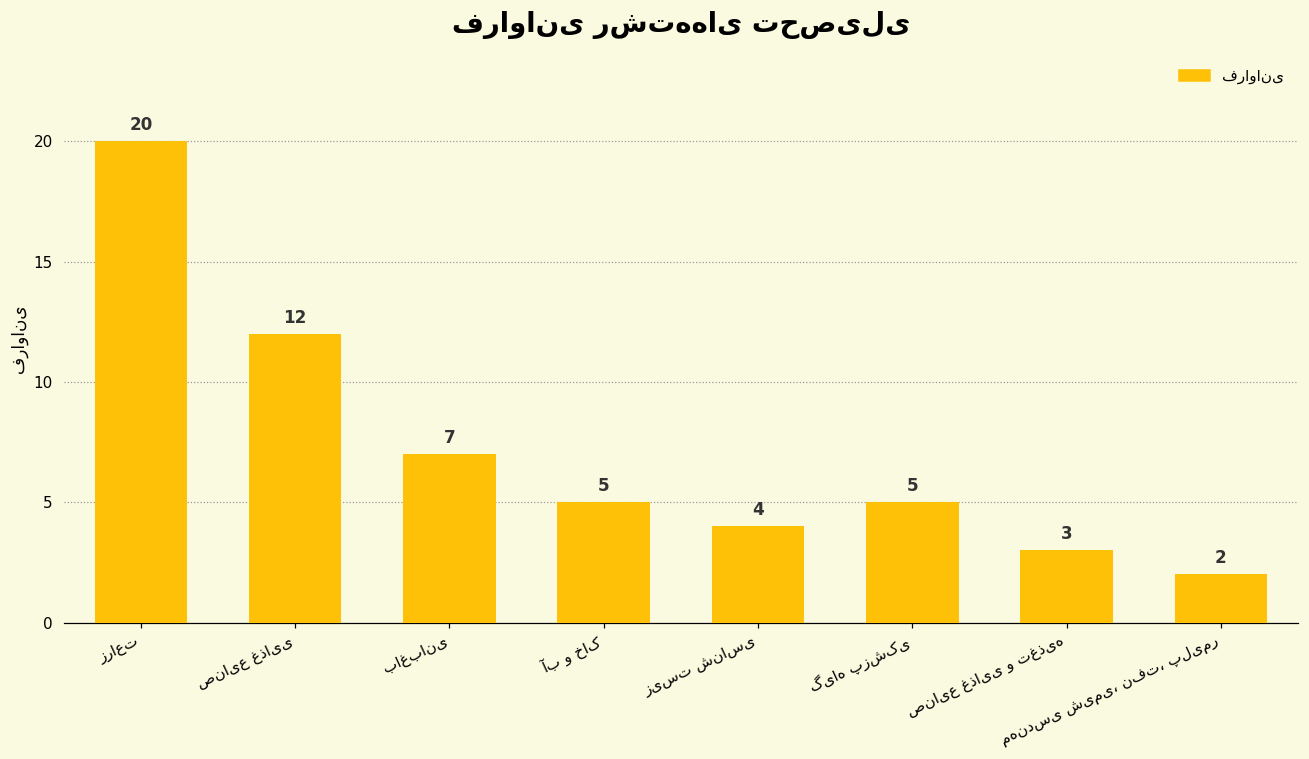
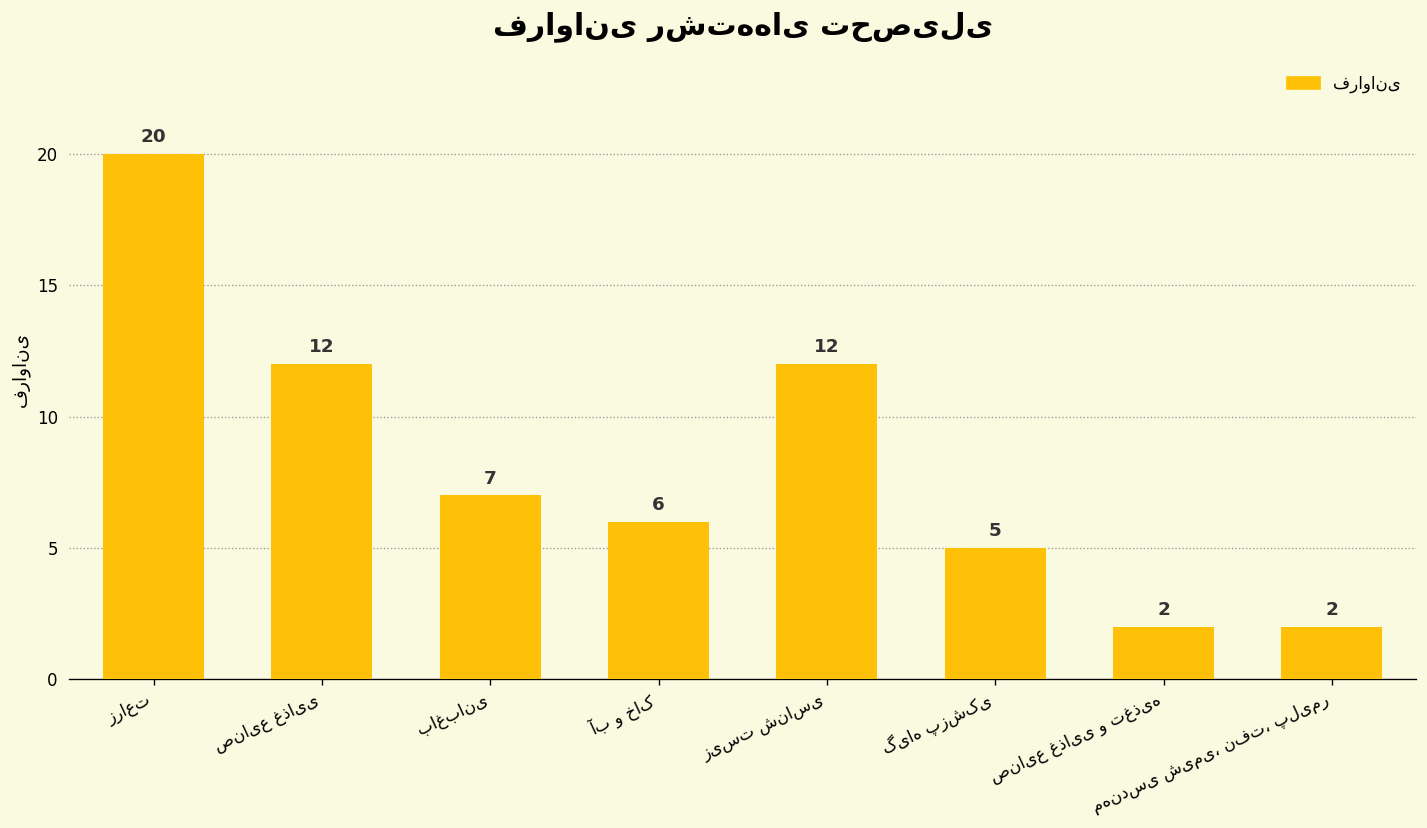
  {
    "زراعت": 20,
    "صنایع غذایی": 12,
    "باغبانی": 7,
-   "آب و خاک": 5,
-   "زیست شناسی": 4,
+   "آب و خاک": 6,
+   "زیست شناسی": 12,
    "گیاه پزشکی": 5,
-   "صنایع غذایی و تغذیه": 3,
+   "صنایع غذایی و تغذیه": 2,
    "مهندسی شیمی، نفت، پلیمر": 2
  }
